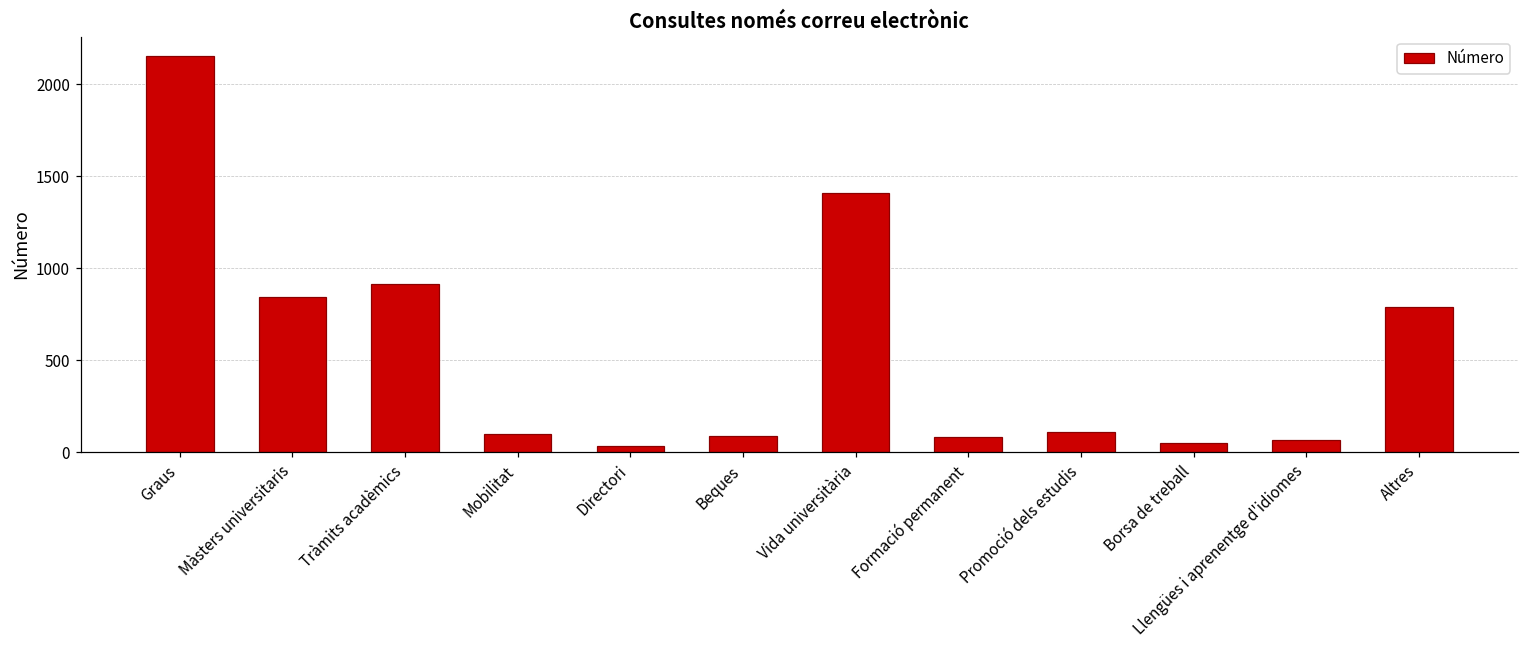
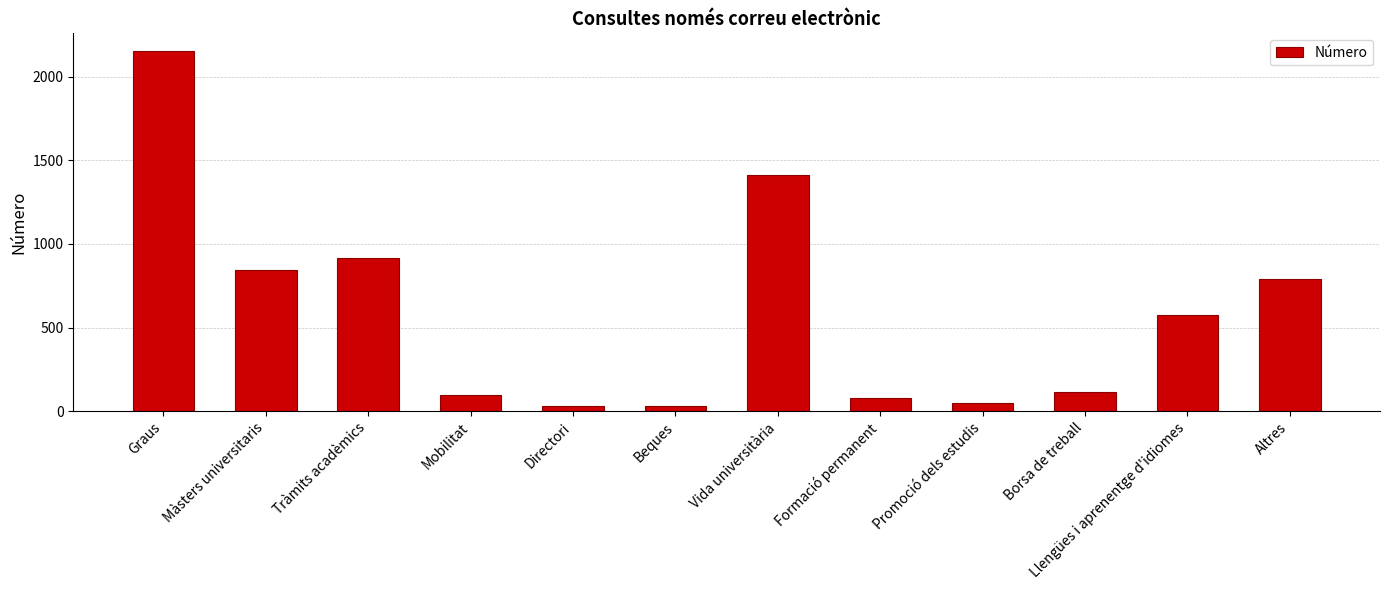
  {
    "Graus": 2150,
    "Màsters universitaris": 840,
    "Tràmits acadèmics": 910,
    "Mobilitat": 100,
    "Directori": 30,
-   "Beques": 90,
+   "Beques": 30,
    "Vida universitària": 1410,
    "Formació permanent": 80,
-   "Promoció dels estudis": 110,
-   "Borsa de treball": 50,
-   "Llengües i aprenentge d'idiomes": 70,
+   "Promoció dels estudis": 50,
+   "Borsa de treball": 110,
+   "Llengües i aprenentge d'idiomes": 580,
    "Altres": 790
  }
